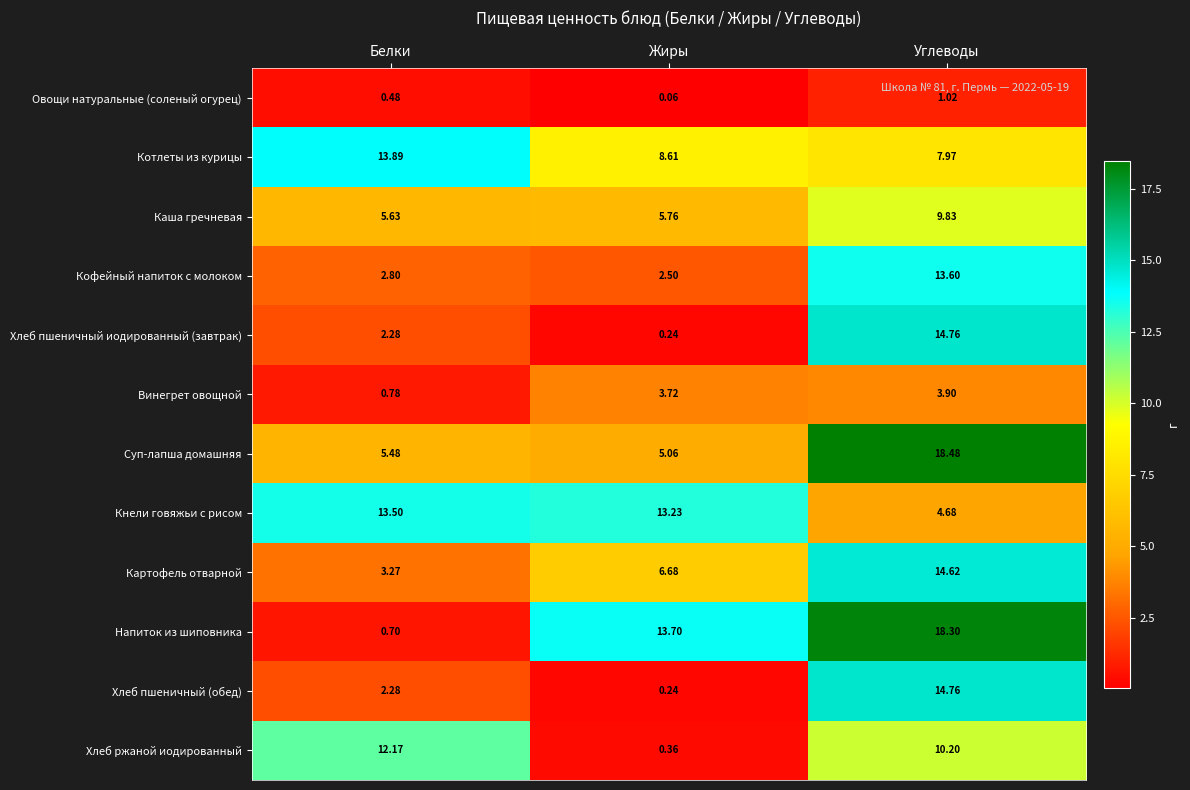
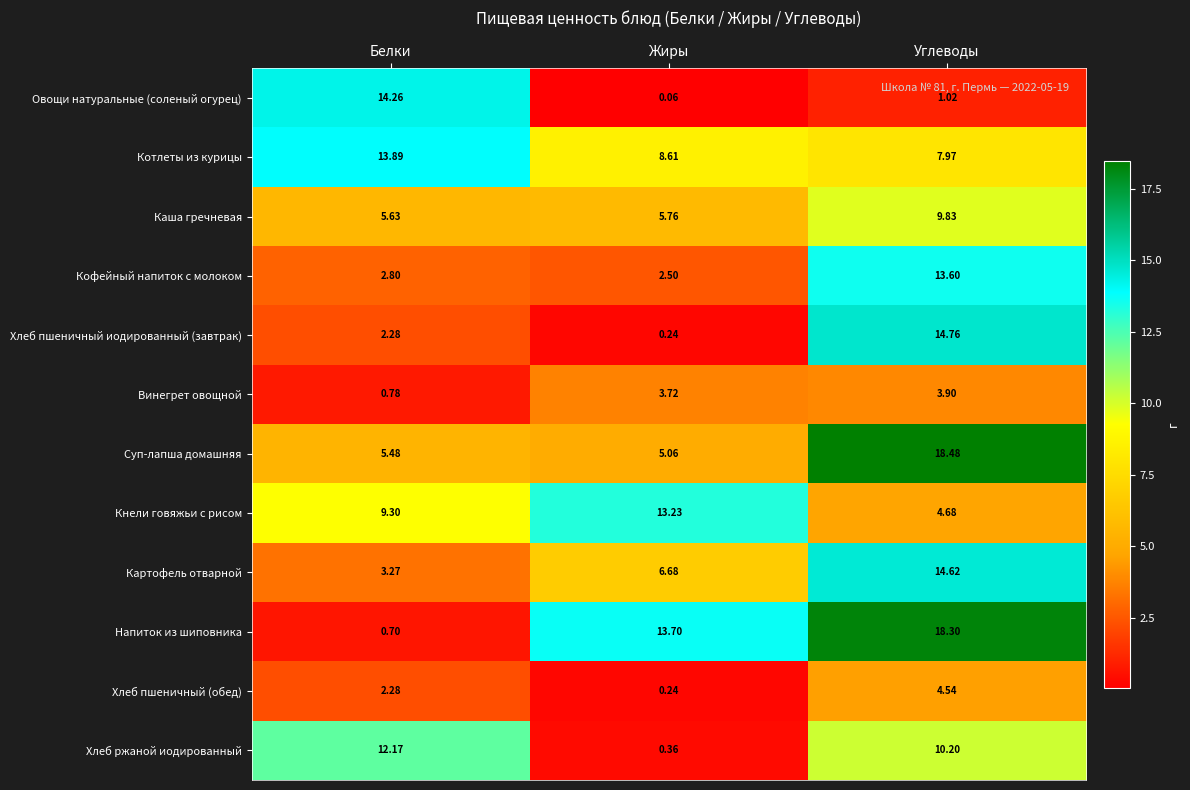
  {
    "Овощи натуральные (соленый огурец)": {
-     "Белки": 0.48,
+     "Белки": 14.26,
      "Жиры": 0.06
    },
    "Котлеты из курицы": {
      "Белки": 13.89,
      "Жиры": 8.61,
      "Углеводы": 7.97
    },
    "Каша гречневая": {
      "Белки": 5.63,
      "Жиры": 5.76,
      "Углеводы": 9.83
    },
    "Кофейный напиток с молоком": {
      "Белки": 2.80,
      "Жиры": 2.50,
      "Углеводы": 13.60
    },
    "Хлеб пшеничный иодированный (завтрак)": {
      "Белки": 2.28,
      "Жиры": 0.24,
      "Углеводы": 14.76
    },
    "Винегрет овощной": {
      "Белки": 0.78,
      "Жиры": 3.72,
      "Углеводы": 3.90
    },
    "Суп-лапша домашняя": {
      "Белки": 5.48,
      "Жиры": 5.06,
      "Углеводы": 18.48
    },
    "Кнели говяжьи с рисом": {
-     "Белки": 13.50,
+     "Белки": 9.30,
      "Жиры": 13.23,
      "Углеводы": 4.68
    },
    "Картофель отварной": {
      "Белки": 3.27,
      "Жиры": 6.68,
      "Углеводы": 14.62
    },
    "Напиток из шиповника": {
      "Белки": 0.70,
      "Жиры": 13.70,
      "Углеводы": 18.30
    },
    "Хлеб пшеничный (обед)": {
      "Белки": 2.28,
      "Жиры": 0.24,
-     "Углеводы": 14.76
+     "Углеводы": 4.54
    },
    "Хлеб ржаной иодированный": {
      "Белки": 12.17,
      "Жиры": 0.36,
      "Углеводы": 10.20
    }
  }
